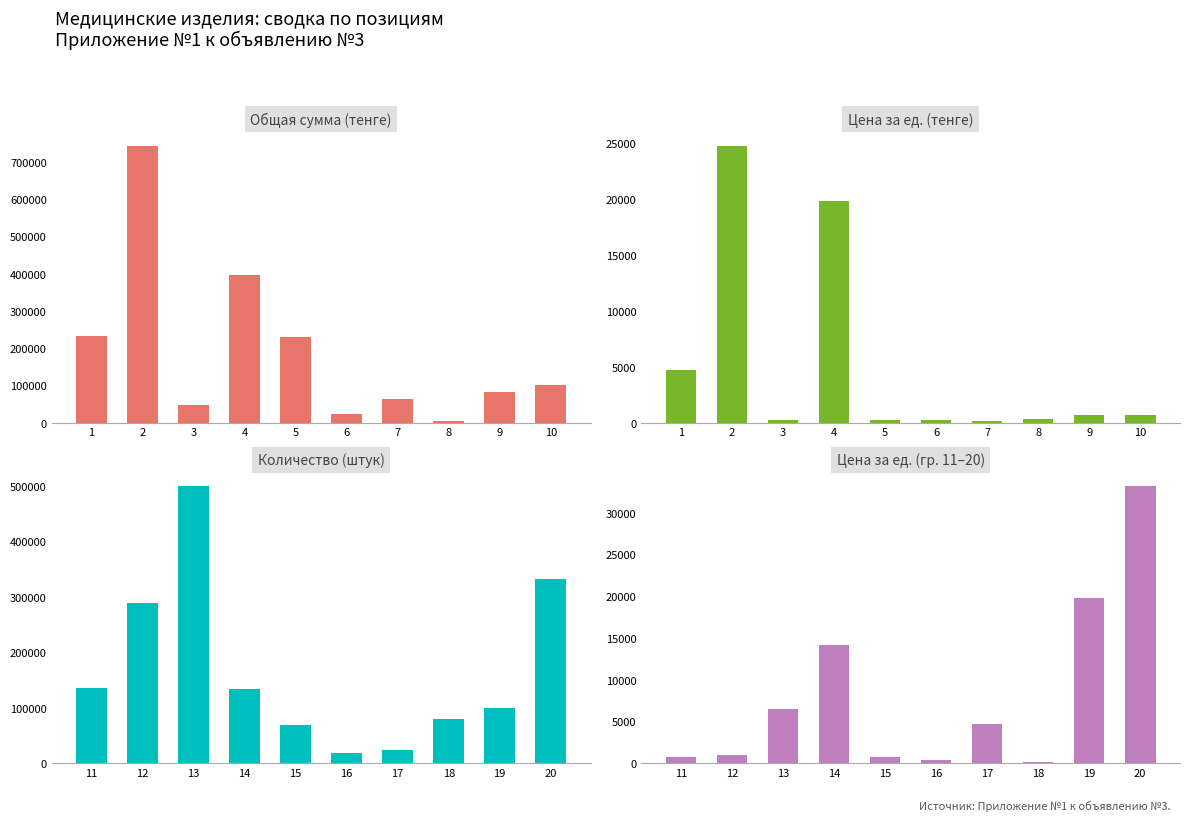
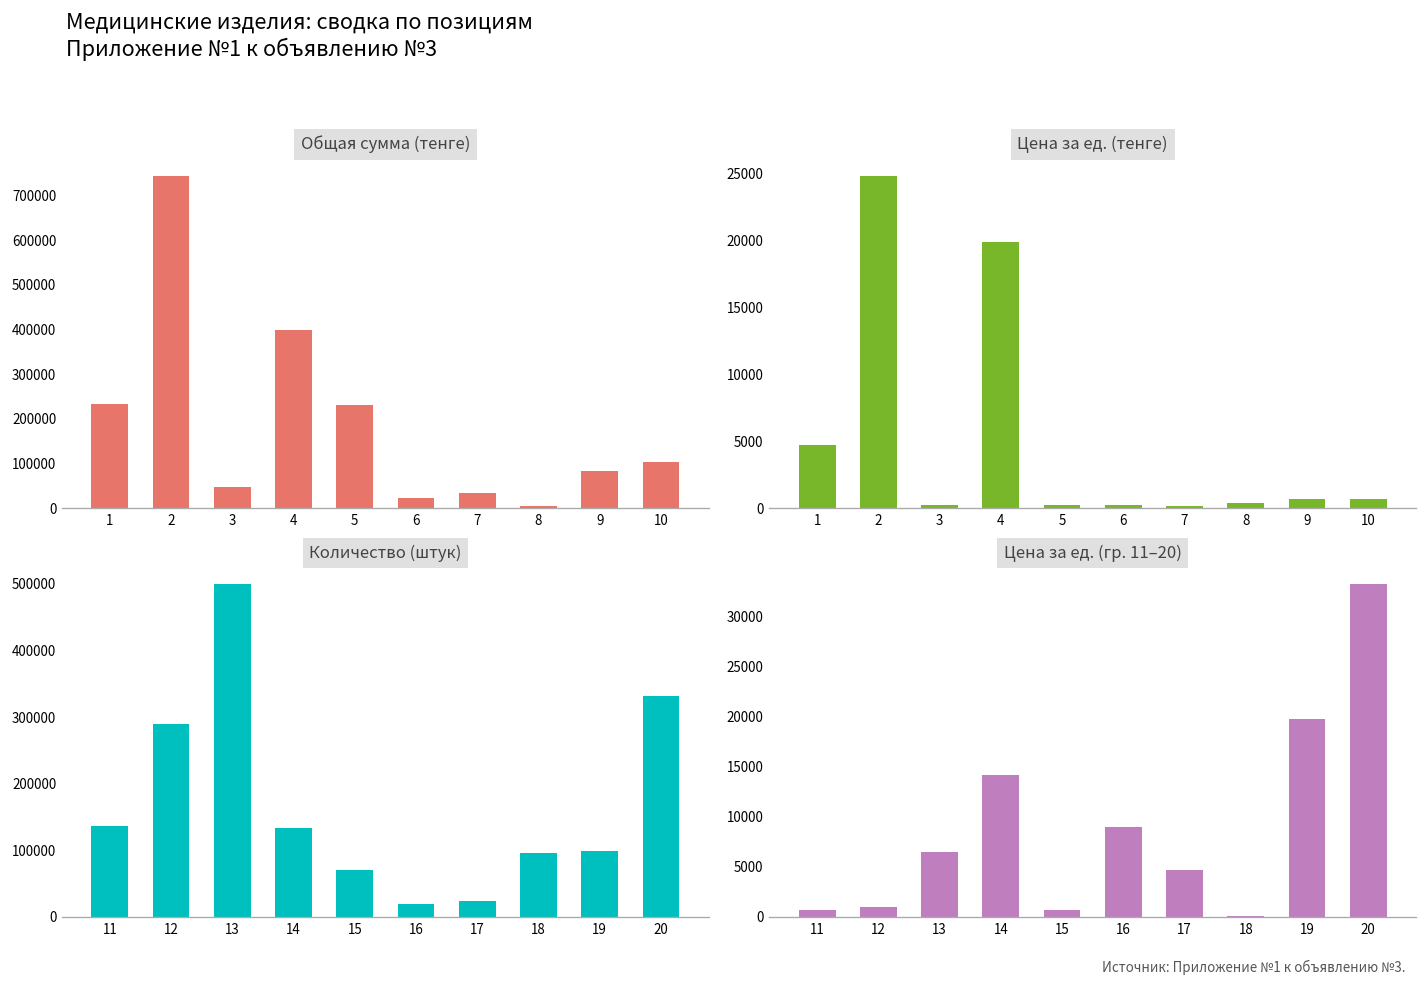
  {
    "Общая сумма (тенге)": {
      "1": 230000,
      "2": 740000,
      "3": 50000,
      "4": 400000,
      "5": 230000,
      "6": 20000,
-     "7": 60000,
+     "7": 30000,
      "9": 80000,
      "10": 100000
    },
    "Цена за ед. (тенге)": {
      "1": 4700,
      "2": 24800,
      "3": 200,
      "4": 19900,
      "5": 200,
      "6": 200,
      "8": 300,
      "9": 700,
      "10": 700
    },
    "Количество (штук)": {
      "11": 140000,
      "12": 290000,
      "13": 500000,
      "14": 130000,
      "15": 70000,
      "16": 20000,
      "17": 20000,
-     "18": 80000,
+     "18": 100000,
      "19": 100000,
      "20": 330000
    },
    "Цена за ед. (гр. 11–20)": {
      "11": 1000,
      "12": 1000,
      "13": 6000,
      "14": 14000,
      "15": 1000,
-     "16": 0,
+     "16": 9000,
      "17": 5000,
      "19": 20000,
      "20": 33000
    }
  }
